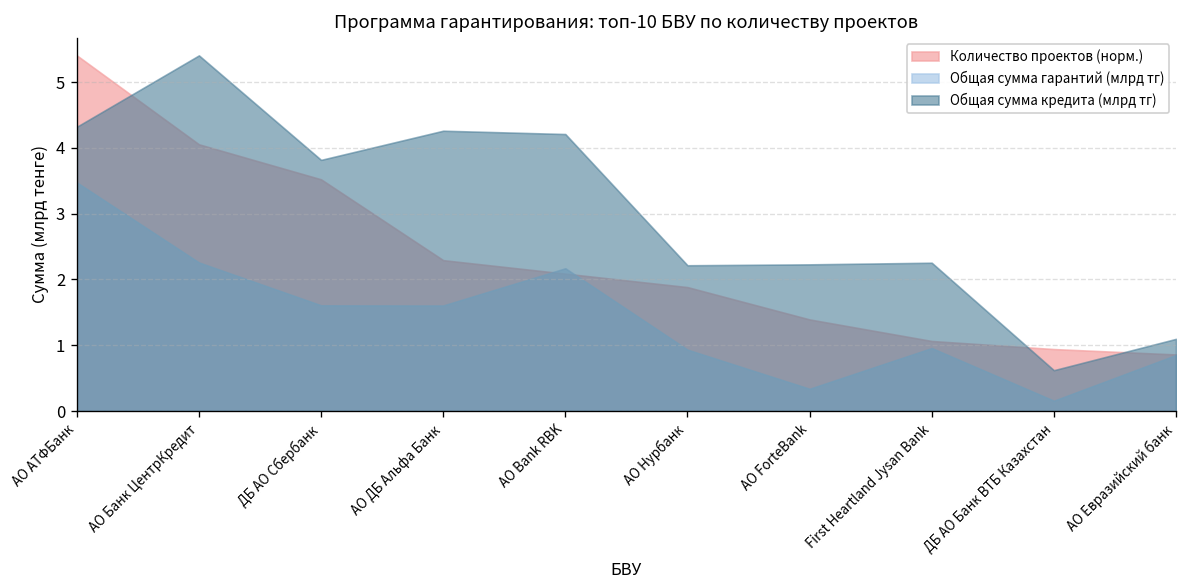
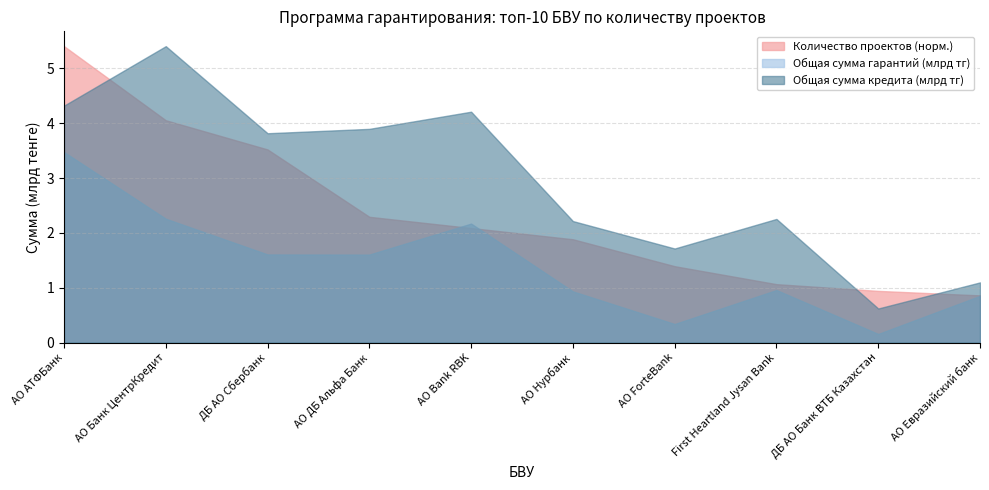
  {
    "Количество проектов (норм.)": {
      "АО АТФБанк": 5.4,
      "АО Банк ЦентрКредит": 4.1,
      "ДБ АО Сбербанк": 3.5,
      "АО ДБ Альфа Банк": 2.3,
      "АО Bank RBK": 2.1,
      "АО Нурбанк": 1.9,
      "АО ForteBank": 1.4,
      "First Heartland Jysan Bank": 1.1,
      "ДБ АО Банк ВТБ Казахстан": 0.9
    },
    "Общая сумма гарантий (млрд тг)": {
      "АО АТФБанк": 3.5,
      "АО Банк ЦентрКредит": 2.3,
      "ДБ АО Сбербанк": 1.6,
      "АО ДБ Альфа Банк": 1.6,
      "АО Bank RBK": 2.2,
      "АО Нурбанк": 0.9,
      "АО ForteBank": 0.3,
      "First Heartland Jysan Bank": 1.0,
      "ДБ АО Банк ВТБ Казахстан": 0.2
    },
    "Общая сумма кредита (млрд тг)": {
      "АО АТФБанк": 4.3,
      "АО Банк ЦентрКредит": 5.4,
      "ДБ АО Сбербанк": 3.8,
-     "АО ДБ Альфа Банк": 4.3,
+     "АО ДБ Альфа Банк": 3.9,
      "АО Bank RBK": 4.2,
      "АО Нурбанк": 2.2,
-     "АО ForteBank": 2.2,
+     "АО ForteBank": 1.7,
      "First Heartland Jysan Bank": 2.3,
      "ДБ АО Банк ВТБ Казахстан": 0.6,
      "АО Евразийский банк": 1.1
    }
  }
